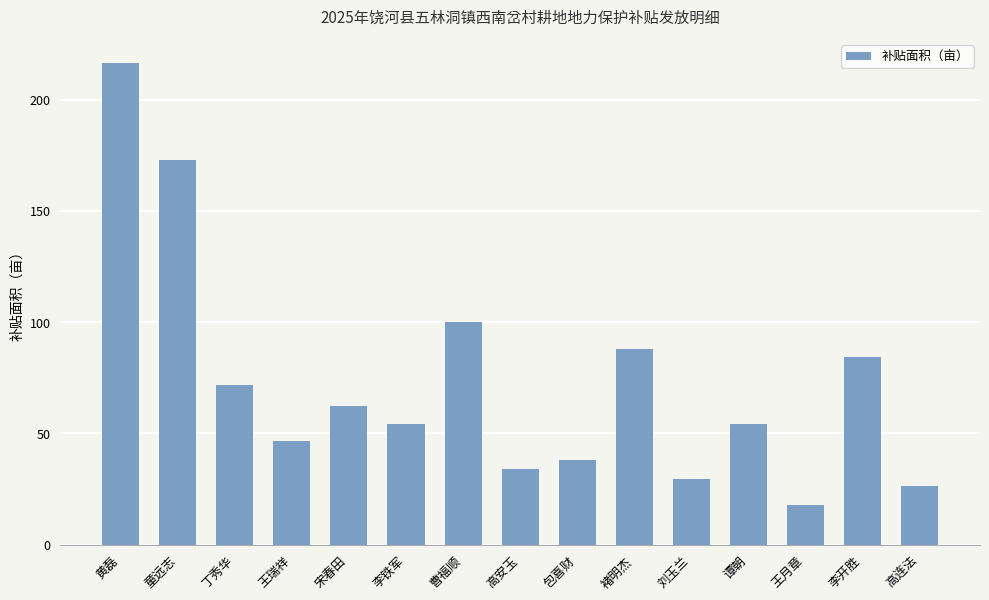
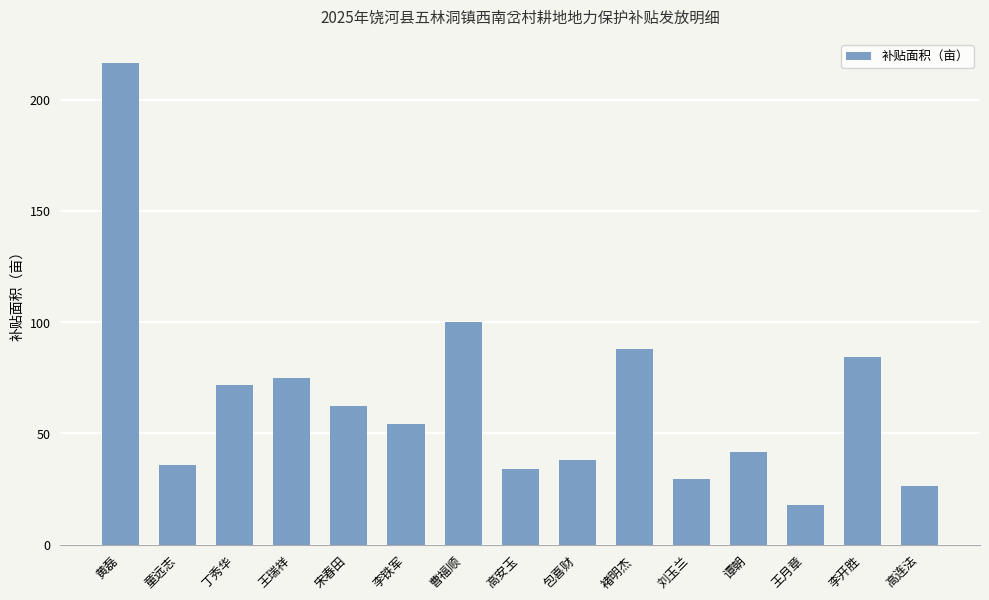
  {
    "黄磊": 216,
-   "童远志": 173,
+   "童远志": 36,
    "丁秀华": 72,
-   "王瑞祥": 46,
+   "王瑞祥": 75,
    "宋春田": 62,
    "李铁军": 54,
    "曹福顺": 100,
    "高安玉": 34,
    "包喜财": 38,
    "褚明杰": 88,
    "刘玉兰": 29,
-   "谭朝": 54,
+   "谭朝": 41,
    "王月章": 18,
    "李开胜": 85,
    "高连法": 26
  }
